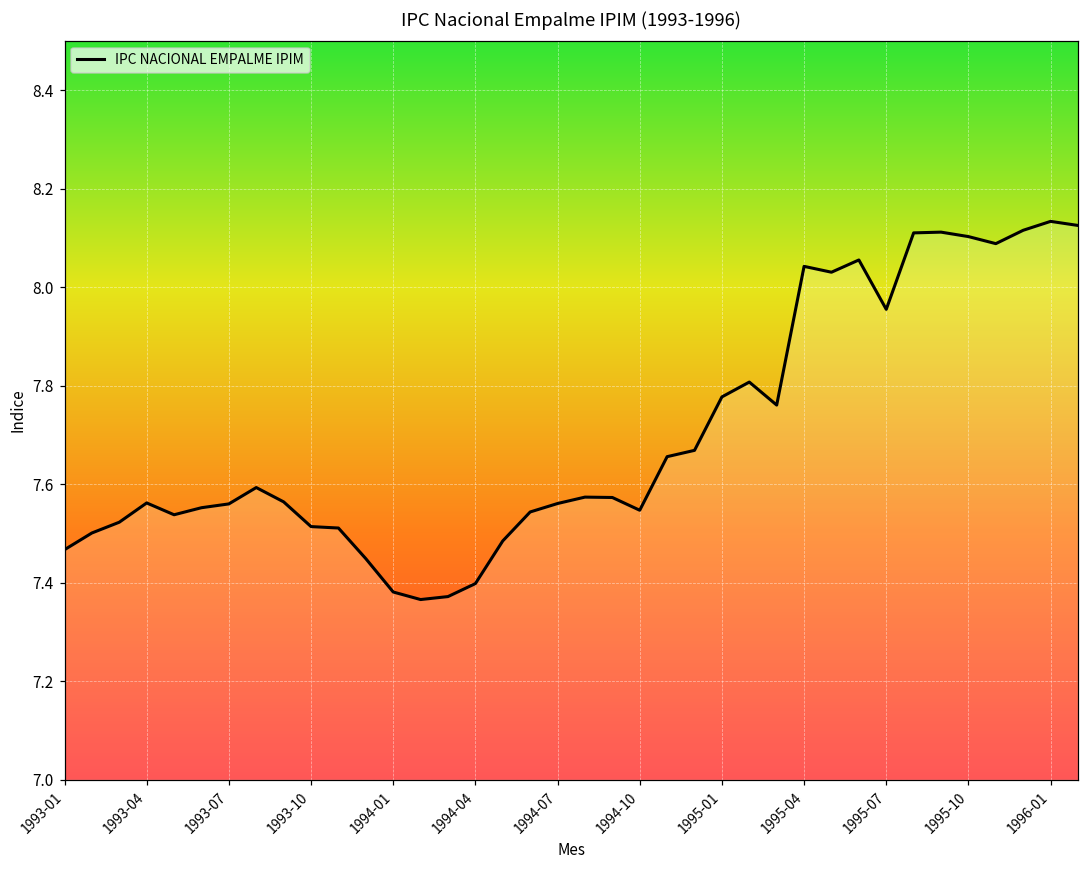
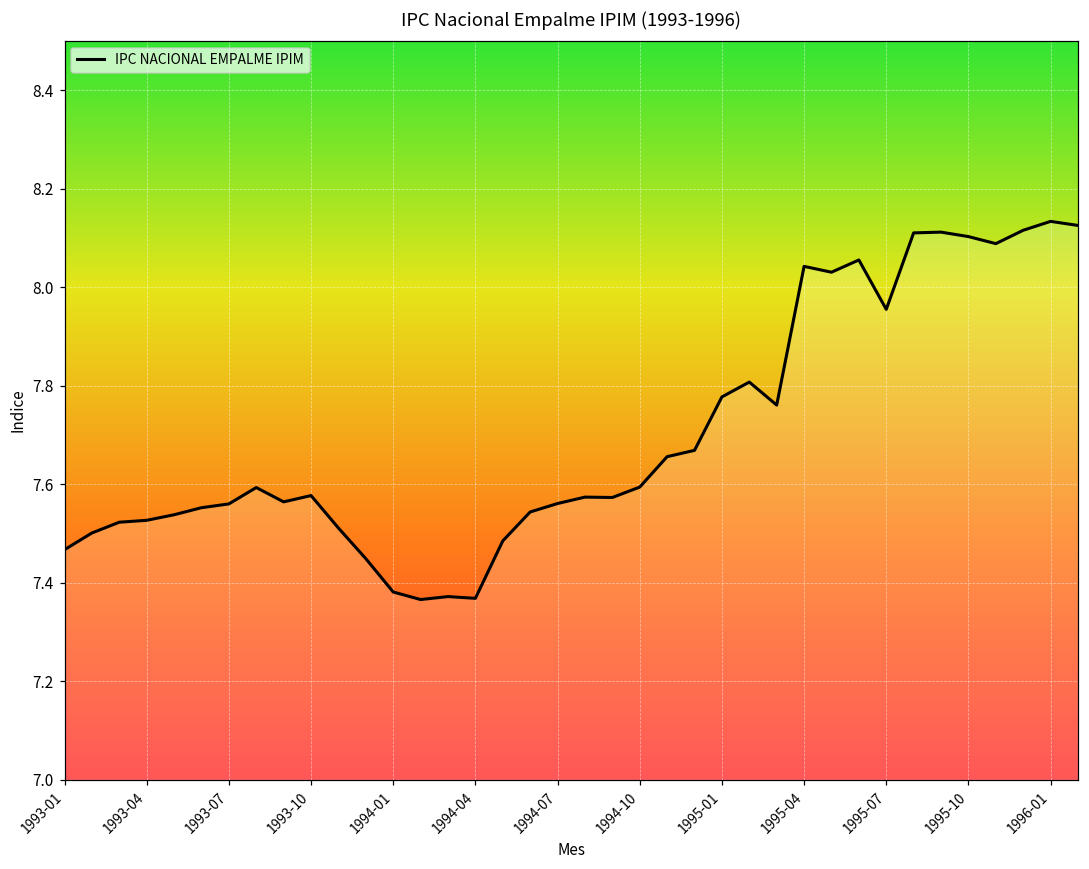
  {
    "1993-01": 7.47,
-   "1993-04": 7.56,
+   "1993-04": 7.53,
    "1993-07": 7.56,
-   "1993-10": 7.51,
+   "1993-10": 7.58,
    "1994-01": 7.38,
-   "1994-04": 7.40,
+   "1994-04": 7.37,
    "1994-07": 7.56,
-   "1994-10": 7.55,
+   "1994-10": 7.59,
    "1995-01": 7.78,
    "1995-04": 8.04,
    "1995-07": 7.95,
    "1995-10": 8.10,
    "1996-01": 8.13
  }
